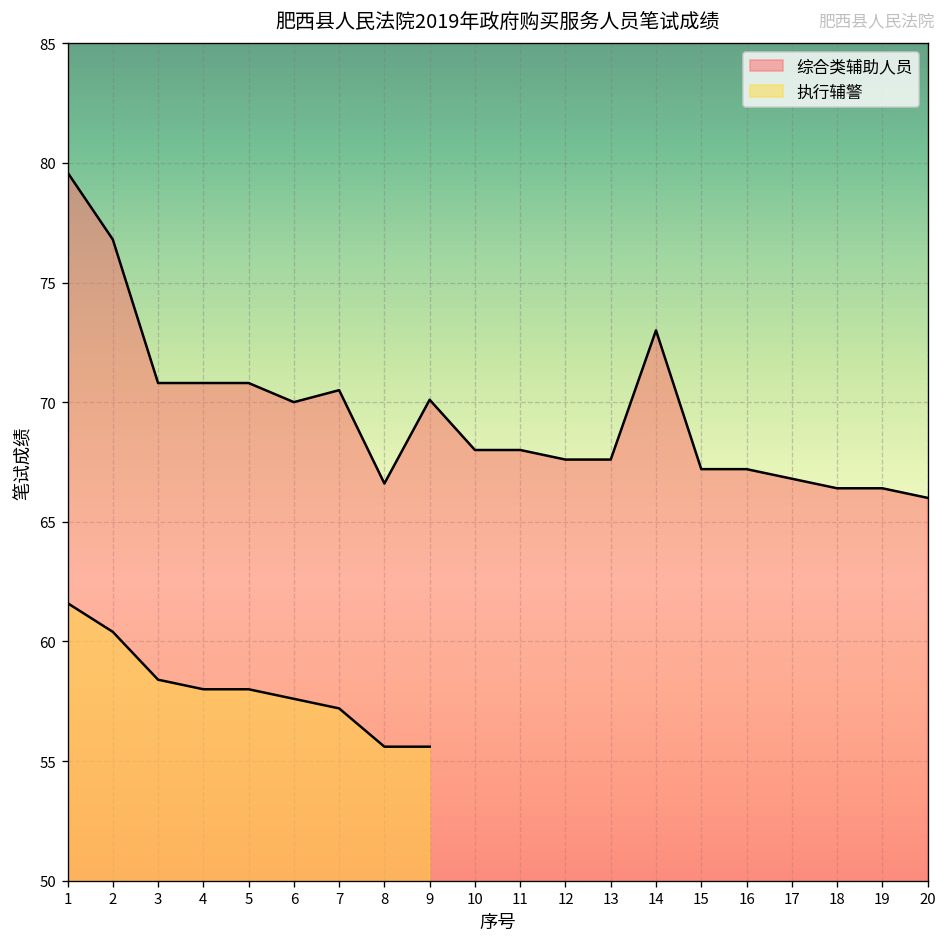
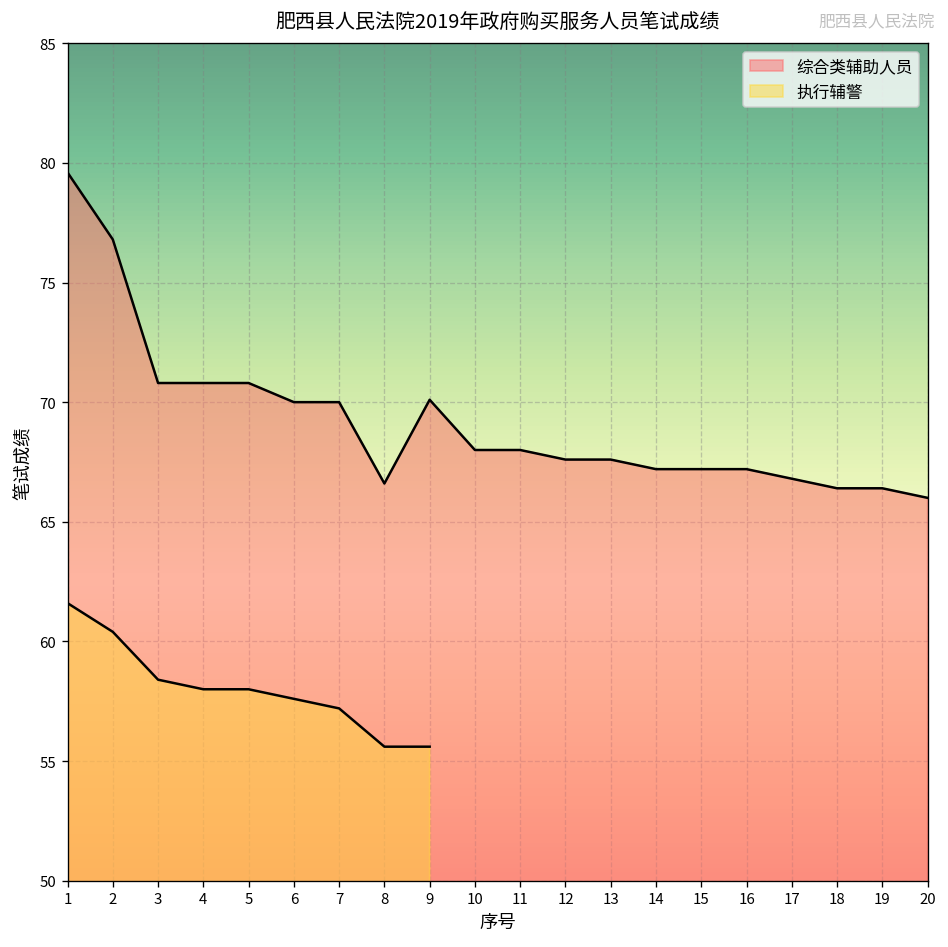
  {
    "综合类辅助人员": {
      "1": 79.6,
      "2": 76.8,
      "3": 70.8,
      "4": 70.8,
      "5": 70.8,
      "6": 70.0,
-     "7": 70.5,
+     "7": 70.0,
      "8": 66.6,
      "9": 70.1,
      "10": 68.0,
      "11": 68.0,
      "12": 67.6,
      "13": 67.6,
-     "14": 73.0,
+     "14": 67.2,
      "15": 67.2,
      "16": 67.2,
      "17": 66.8,
      "18": 66.4,
      "19": 66.4,
      "20": 66.0
    },
    "执行辅警": {
      "1": 61.6,
      "2": 60.4,
      "3": 58.4,
      "4": 58.0,
      "5": 58.0,
      "6": 57.6,
      "7": 57.2,
      "8": 55.6,
      "9": 55.6
    }
  }
